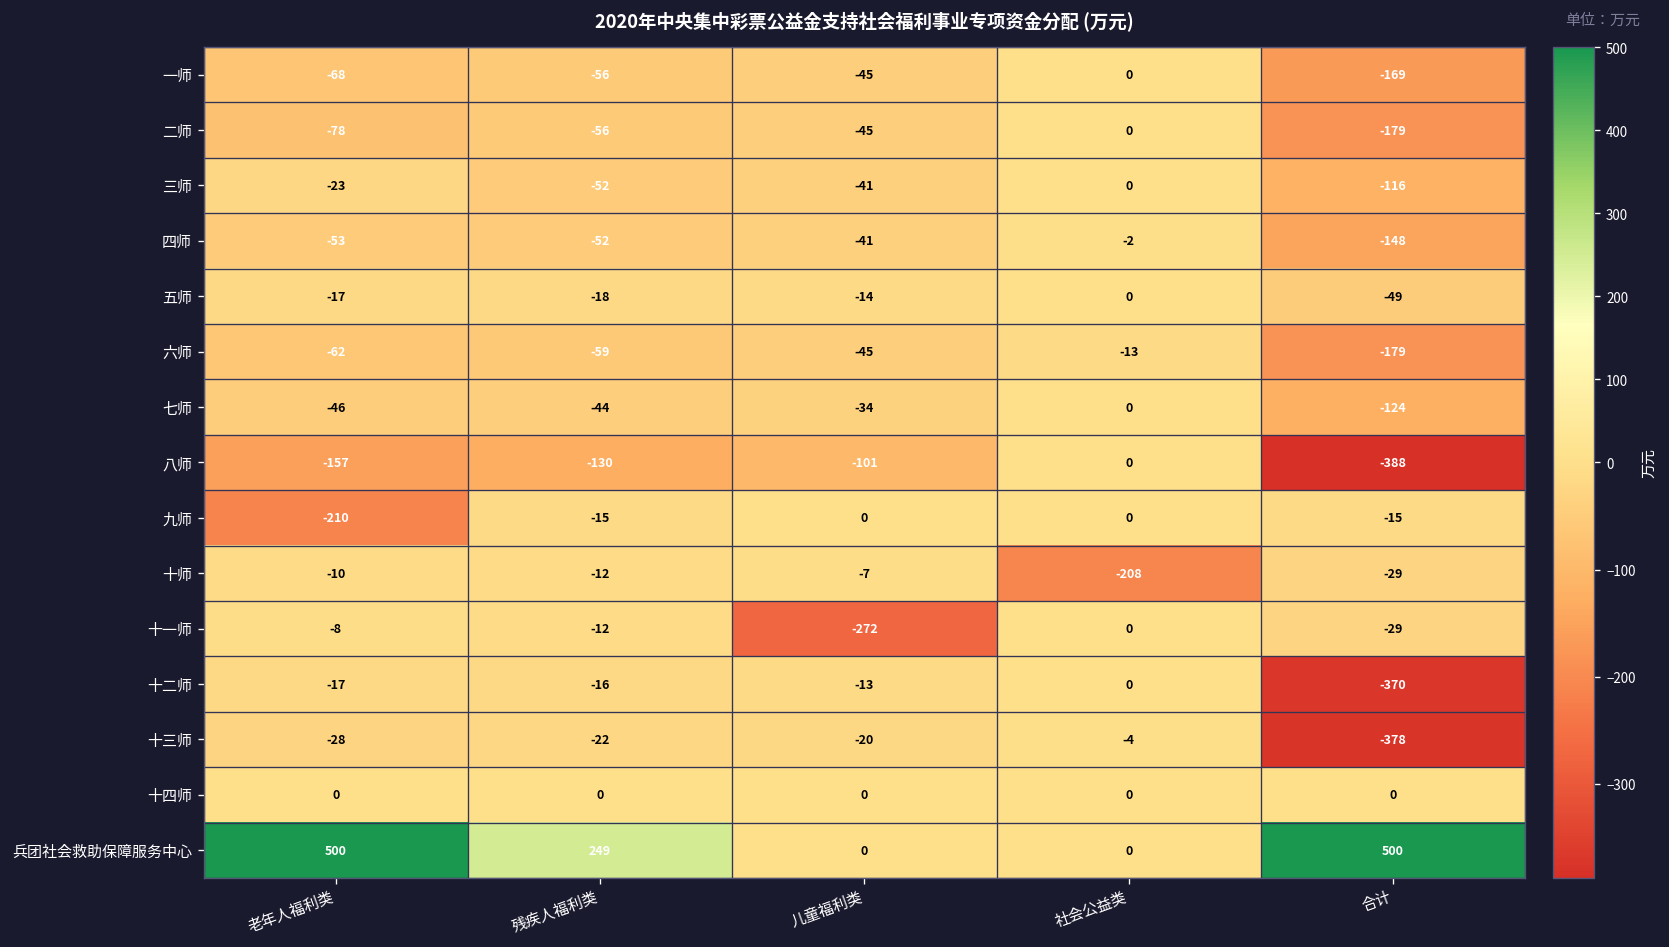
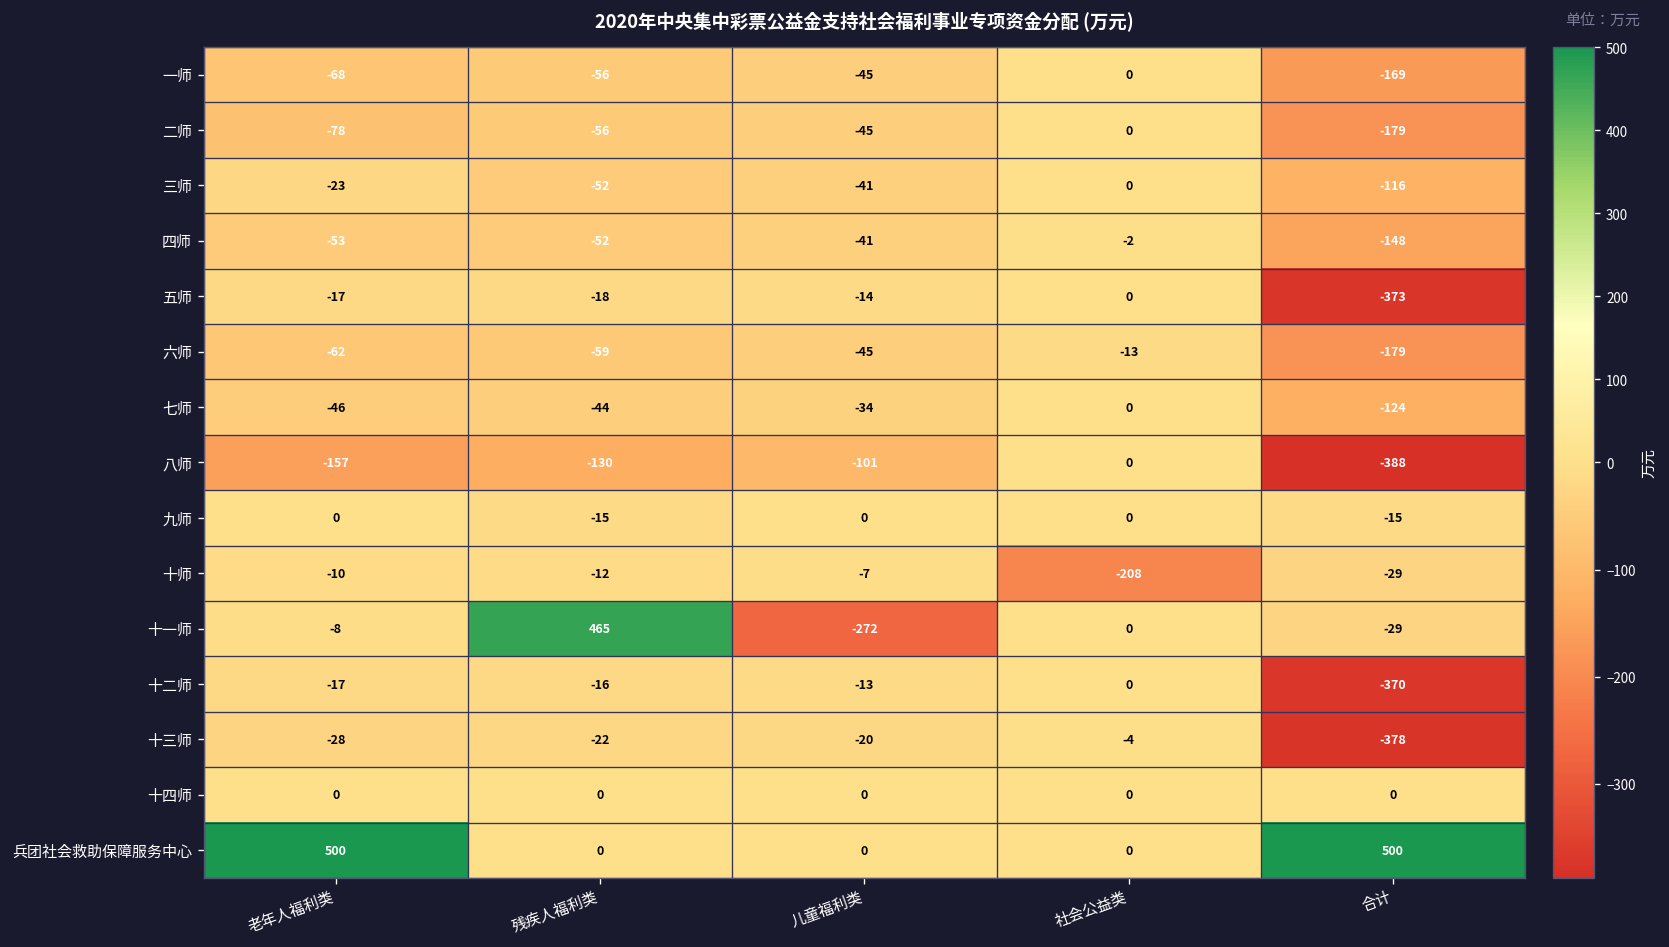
  {
    "一师": {
      "老年人福利类": -68,
      "残疾人福利类": -56,
      "儿童福利类": -45,
      "社会公益类": 0,
      "合计": -169
    },
    "二师": {
      "老年人福利类": -78,
      "残疾人福利类": -56,
      "儿童福利类": -45,
      "社会公益类": 0,
      "合计": -179
    },
    "三师": {
      "老年人福利类": -23,
      "残疾人福利类": -52,
      "儿童福利类": -41,
      "社会公益类": 0,
      "合计": -116
    },
    "四师": {
      "老年人福利类": -53,
      "残疾人福利类": -52,
      "儿童福利类": -41,
      "社会公益类": -2,
      "合计": -148
    },
    "五师": {
      "老年人福利类": -17,
      "残疾人福利类": -18,
      "儿童福利类": -14,
      "社会公益类": 0,
-     "合计": -49
+     "合计": -373
    },
    "六师": {
      "老年人福利类": -62,
      "残疾人福利类": -59,
      "儿童福利类": -45,
      "社会公益类": -13,
      "合计": -179
    },
    "七师": {
      "老年人福利类": -46,
      "残疾人福利类": -44,
      "儿童福利类": -34,
      "社会公益类": 0,
      "合计": -124
    },
    "八师": {
      "老年人福利类": -157,
      "残疾人福利类": -130,
      "儿童福利类": -101,
      "社会公益类": 0,
      "合计": -388
    },
    "九师": {
-     "老年人福利类": -210,
+     "老年人福利类": 0,
      "残疾人福利类": -15,
      "儿童福利类": 0,
      "社会公益类": 0,
      "合计": -15
    },
    "十师": {
      "老年人福利类": -10,
      "残疾人福利类": -12,
      "儿童福利类": -7,
      "社会公益类": -208,
      "合计": -29
    },
    "十一师": {
      "老年人福利类": -8,
-     "残疾人福利类": -12,
+     "残疾人福利类": 465,
      "儿童福利类": -272,
      "社会公益类": 0,
      "合计": -29
    },
    "十二师": {
      "老年人福利类": -17,
      "残疾人福利类": -16,
      "儿童福利类": -13,
      "社会公益类": 0,
      "合计": -370
    },
    "十三师": {
      "老年人福利类": -28,
      "残疾人福利类": -22,
      "儿童福利类": -20,
      "社会公益类": -4,
      "合计": -378
    },
    "十四师": {
      "老年人福利类": 0,
      "残疾人福利类": 0,
      "儿童福利类": 0,
      "社会公益类": 0,
      "合计": 0
    },
    "兵团社会救助保障服务中心": {
      "老年人福利类": 500,
-     "残疾人福利类": 249,
+     "残疾人福利类": 0,
      "儿童福利类": 0,
      "社会公益类": 0,
      "合计": 500
    }
  }
